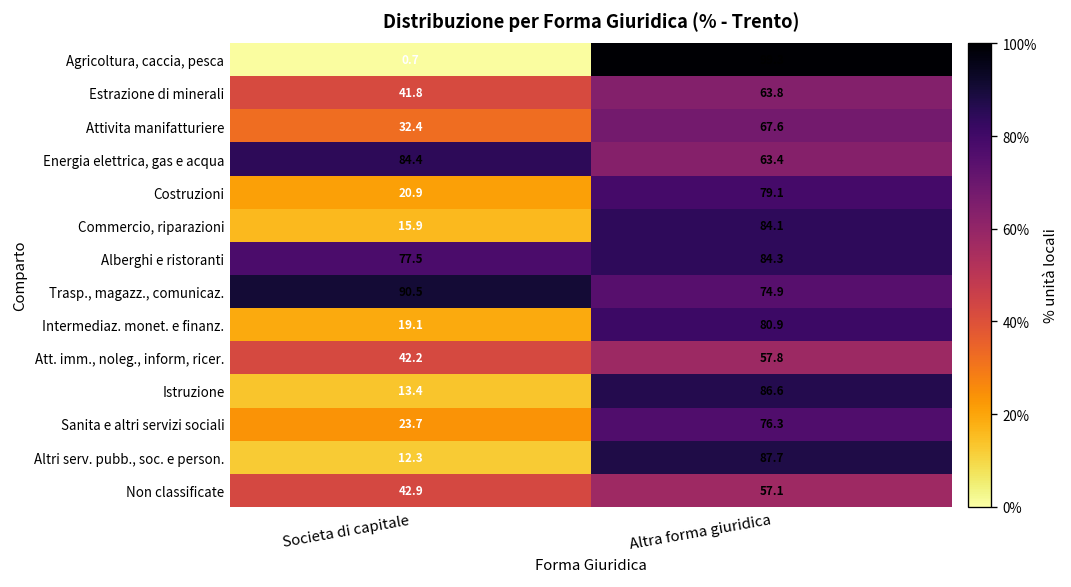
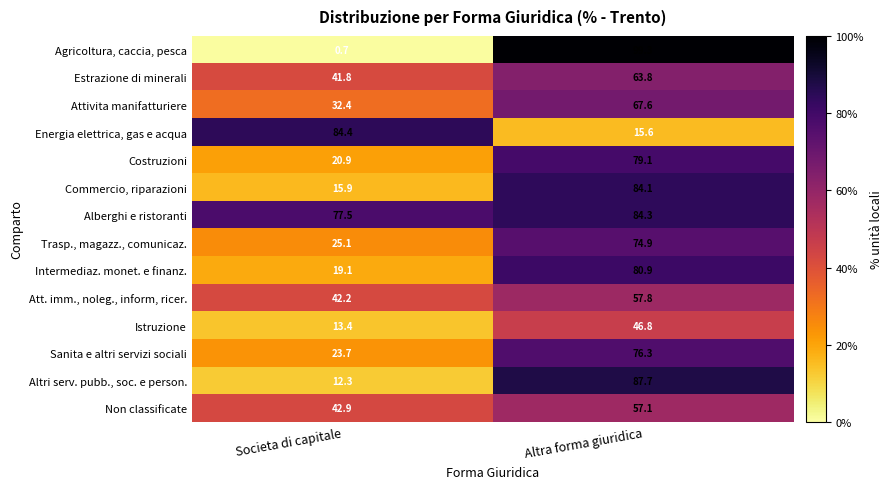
  {
    "Agricoltura, caccia, pesca": {
      "Societa di capitale": 0.7
    },
    "Estrazione di minerali": {
      "Societa di capitale": 41.8,
      "Altra forma giuridica": 63.8
    },
    "Attivita manifatturiere": {
      "Societa di capitale": 32.4,
      "Altra forma giuridica": 67.6
    },
    "Energia elettrica, gas e acqua": {
      "Societa di capitale": 84.4,
-     "Altra forma giuridica": 63.4
+     "Altra forma giuridica": 15.6
    },
    "Costruzioni": {
      "Societa di capitale": 20.9,
      "Altra forma giuridica": 79.1
    },
    "Commercio, riparazioni": {
      "Societa di capitale": 15.9,
      "Altra forma giuridica": 84.1
    },
    "Alberghi e ristoranti": {
      "Societa di capitale": 77.5,
      "Altra forma giuridica": 84.3
    },
    "Trasp., magazz., comunicaz.": {
-     "Societa di capitale": 90.5,
+     "Societa di capitale": 25.1,
      "Altra forma giuridica": 74.9
    },
    "Intermediaz. monet. e finanz.": {
      "Societa di capitale": 19.1,
      "Altra forma giuridica": 80.9
    },
    "Att. imm., noleg., inform, ricer.": {
      "Societa di capitale": 42.2,
      "Altra forma giuridica": 57.8
    },
    "Istruzione": {
      "Societa di capitale": 13.4,
-     "Altra forma giuridica": 86.6
+     "Altra forma giuridica": 46.8
    },
    "Sanita e altri servizi sociali": {
      "Societa di capitale": 23.7,
      "Altra forma giuridica": 76.3
    },
    "Altri serv. pubb., soc. e person.": {
      "Societa di capitale": 12.3,
      "Altra forma giuridica": 87.7
    },
    "Non classificate": {
      "Societa di capitale": 42.9,
      "Altra forma giuridica": 57.1
    }
  }
